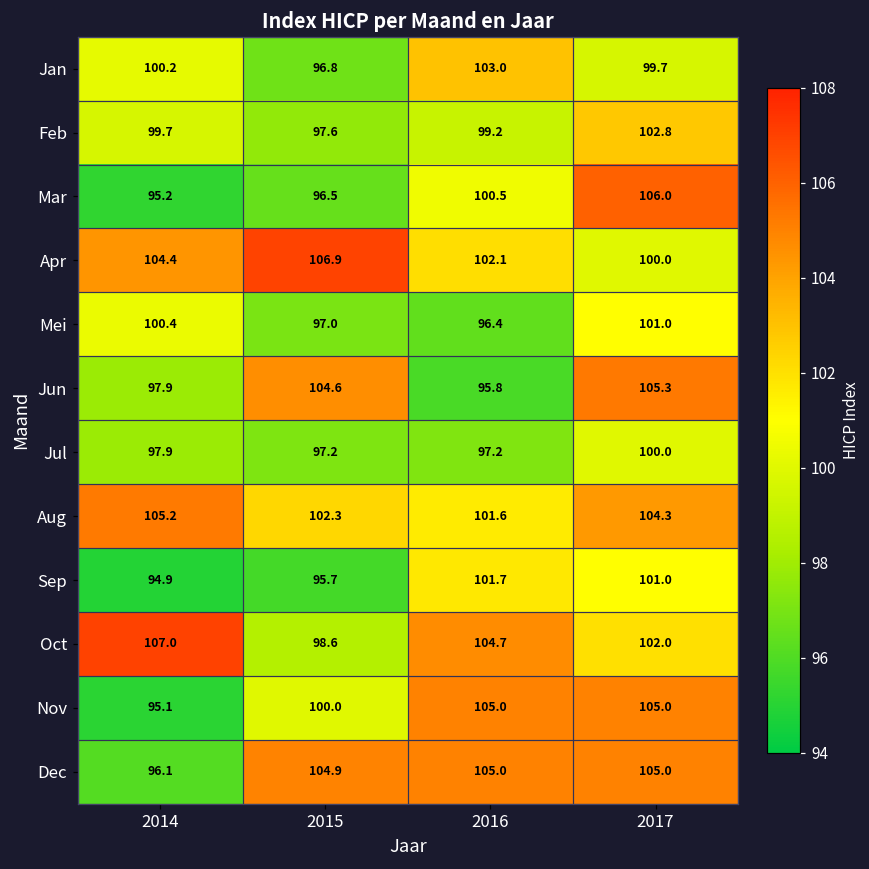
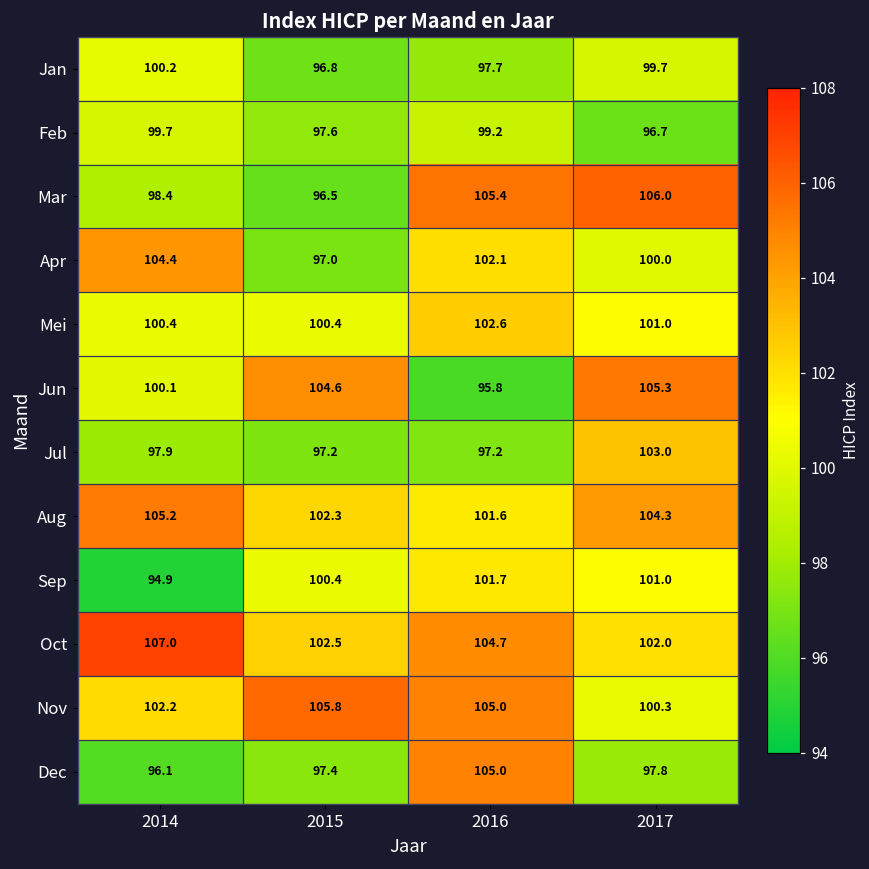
  {
    "Jan": {
      "2014": 100.2,
      "2015": 96.8,
-     "2016": 103.0,
+     "2016": 97.7,
      "2017": 99.7
    },
    "Feb": {
      "2014": 99.7,
      "2015": 97.6,
      "2016": 99.2,
-     "2017": 102.8
+     "2017": 96.7
    },
    "Mar": {
-     "2014": 95.2,
+     "2014": 98.4,
      "2015": 96.5,
-     "2016": 100.5,
+     "2016": 105.4,
      "2017": 106.0
    },
    "Apr": {
      "2014": 104.4,
-     "2015": 106.9,
+     "2015": 97.0,
      "2016": 102.1,
      "2017": 100.0
    },
    "Mei": {
      "2014": 100.4,
-     "2015": 97.0,
-     "2016": 96.4,
+     "2015": 100.4,
+     "2016": 102.6,
      "2017": 101.0
    },
    "Jun": {
-     "2014": 97.9,
+     "2014": 100.1,
      "2015": 104.6,
      "2016": 95.8,
      "2017": 105.3
    },
    "Jul": {
      "2014": 97.9,
      "2015": 97.2,
      "2016": 97.2,
-     "2017": 100.0
+     "2017": 103.0
    },
    "Aug": {
      "2014": 105.2,
      "2015": 102.3,
      "2016": 101.6,
      "2017": 104.3
    },
    "Sep": {
      "2014": 94.9,
-     "2015": 95.7,
+     "2015": 100.4,
      "2016": 101.7,
      "2017": 101.0
    },
    "Oct": {
      "2014": 107.0,
-     "2015": 98.6,
+     "2015": 102.5,
      "2016": 104.7,
      "2017": 102.0
    },
    "Nov": {
-     "2014": 95.1,
-     "2015": 100.0,
+     "2014": 102.2,
+     "2015": 105.8,
      "2016": 105.0,
-     "2017": 105.0
+     "2017": 100.3
    },
    "Dec": {
      "2014": 96.1,
-     "2015": 104.9,
+     "2015": 97.4,
      "2016": 105.0,
-     "2017": 105.0
+     "2017": 97.8
    }
  }
